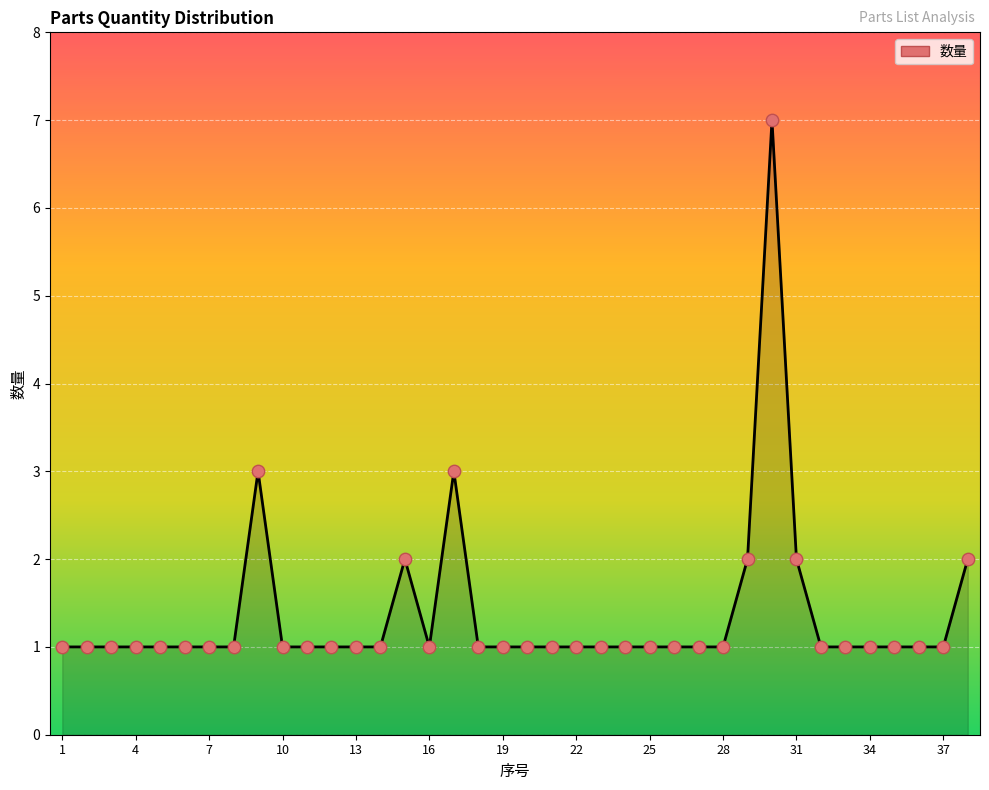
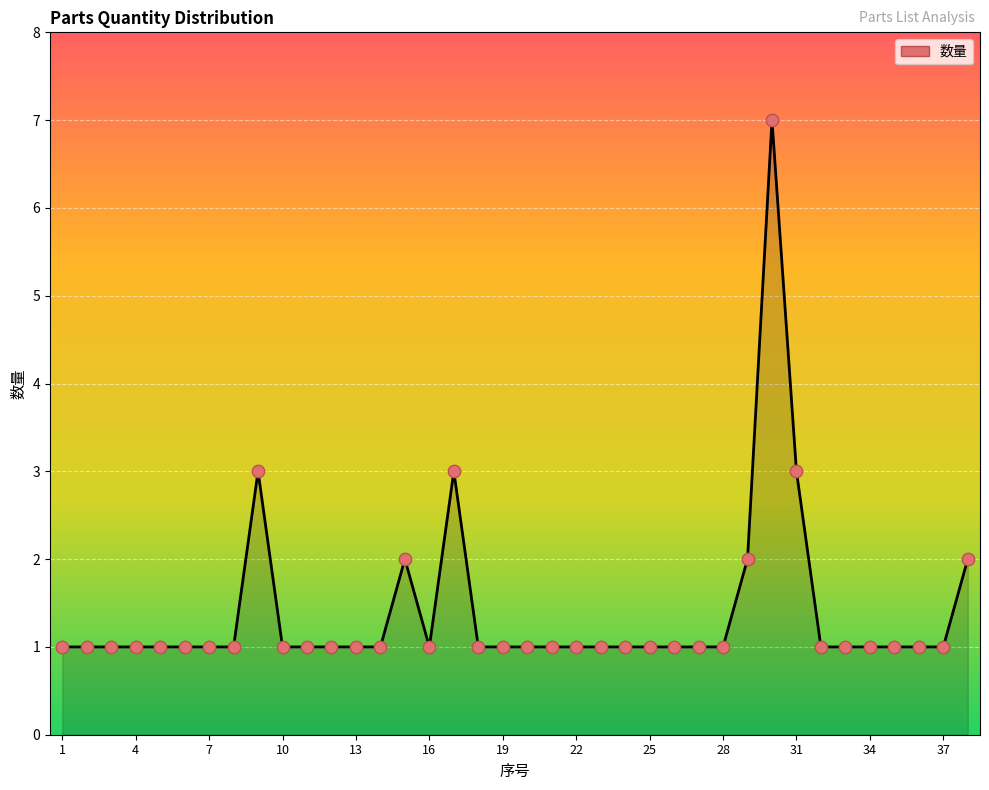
  {
    "1": 1,
    "4": 1,
    "7": 1,
    "10": 1,
    "13": 1,
    "16": 1,
    "19": 1,
    "22": 1,
    "25": 1,
    "28": 1,
-   "31": 2,
+   "31": 3,
    "34": 1,
    "37": 1
  }
